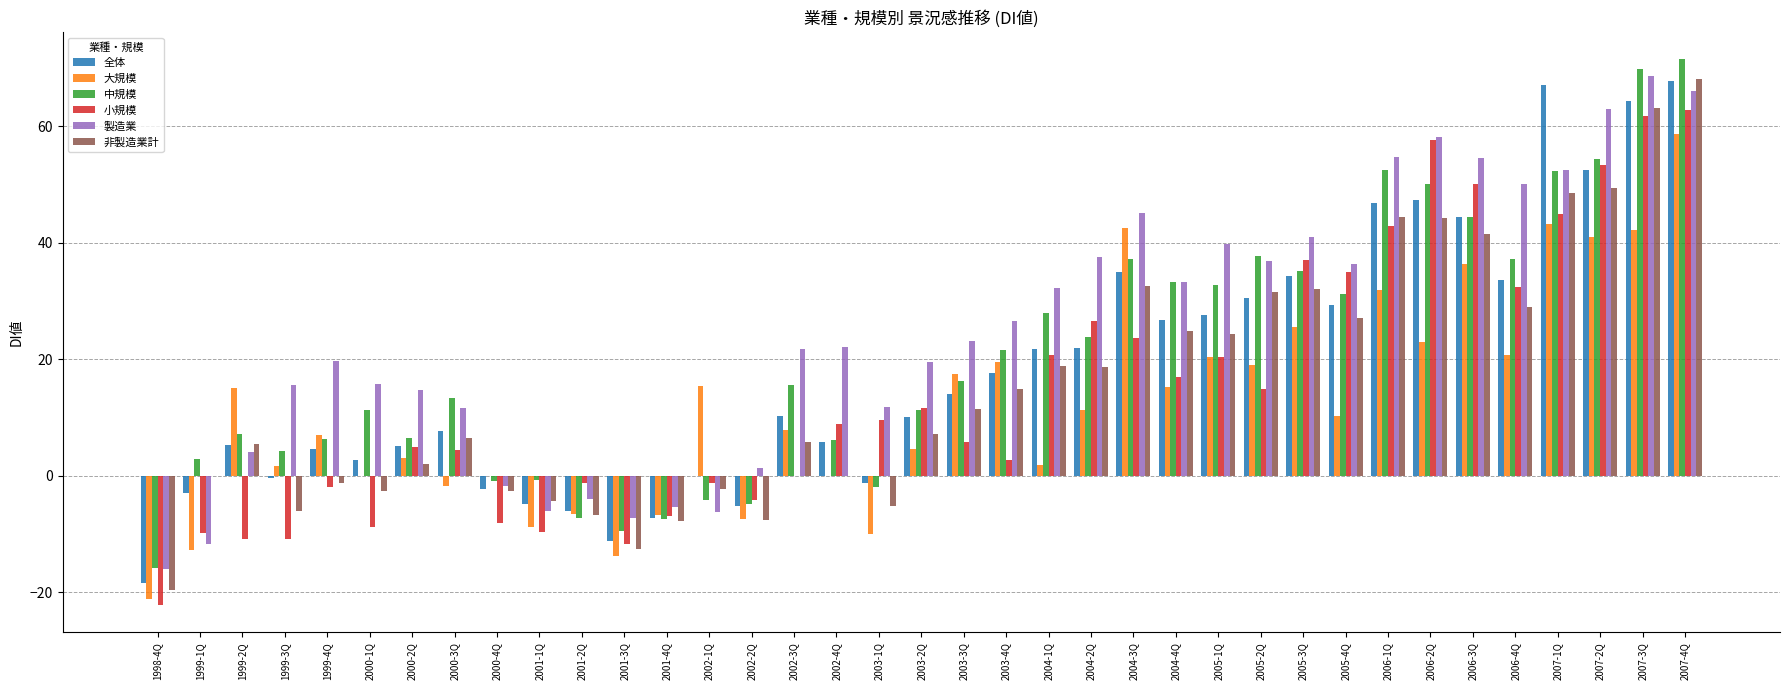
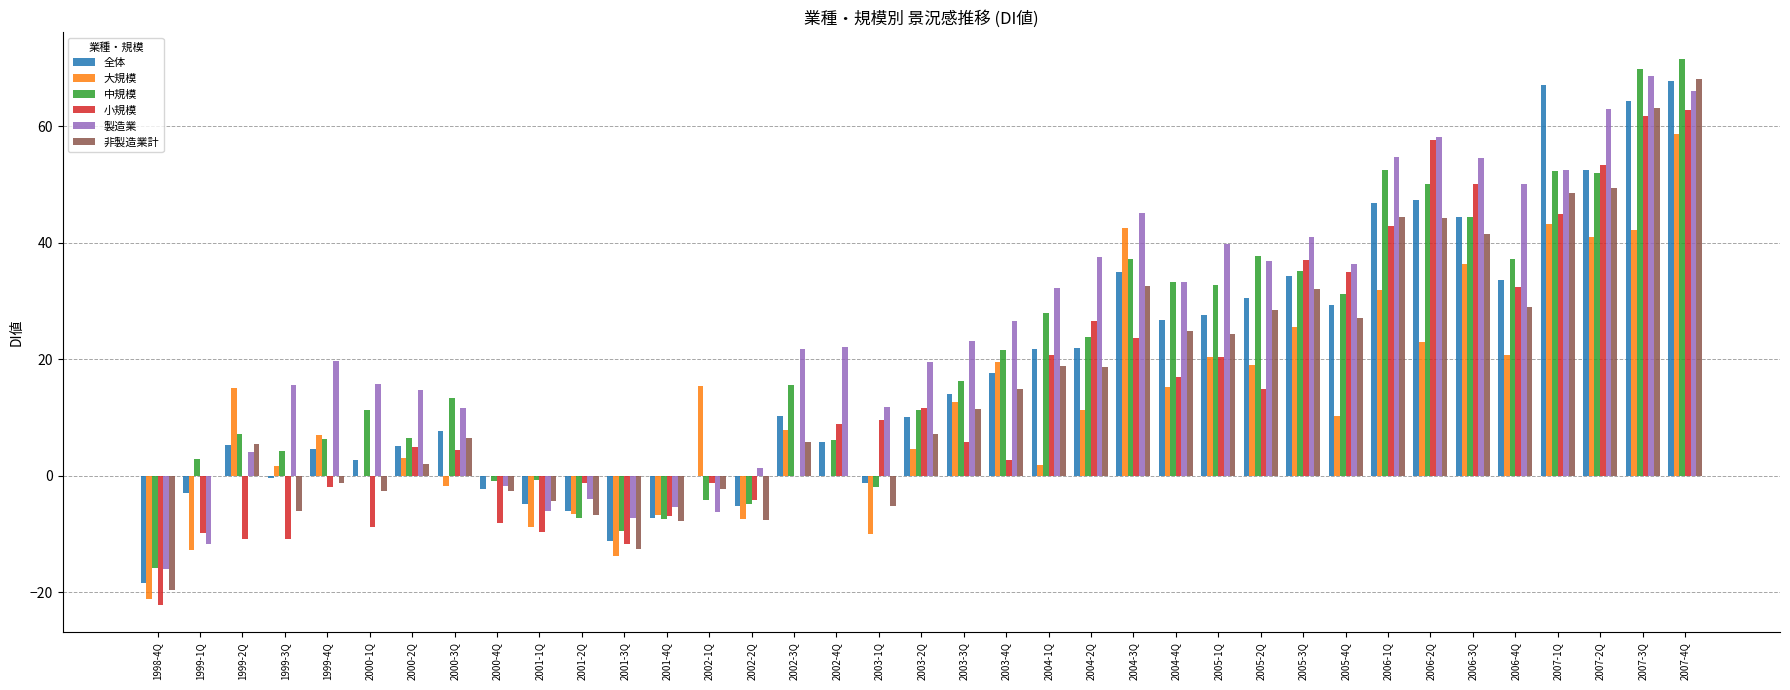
  {
    "大規模": {
      "1998-4Q": -21,
      "1999-1Q": -13,
      "1999-2Q": 15,
      "1999-3Q": 2,
      "1999-4Q": 7,
      "2000-1Q": 0,
      "2000-2Q": 3,
      "2000-3Q": -2,
      "2000-4Q": 0,
      "2001-1Q": -9,
      "2001-2Q": -7,
      "2001-3Q": -14,
      "2001-4Q": -7,
      "2002-1Q": 15,
      "2002-2Q": -8,
      "2002-3Q": 8,
      "2002-4Q": 0,
      "2003-1Q": -10,
      "2003-2Q": 5,
-     "2003-3Q": 17,
+     "2003-3Q": 13,
      "2003-4Q": 20,
      "2004-1Q": 2,
      "2004-2Q": 11,
      "2004-3Q": 43,
      "2004-4Q": 15,
      "2005-1Q": 20,
      "2005-2Q": 19,
      "2005-3Q": 26,
      "2005-4Q": 10,
      "2006-1Q": 32,
      "2006-2Q": 23,
      "2006-3Q": 36,
      "2006-4Q": 21,
      "2007-1Q": 43,
      "2007-2Q": 41,
      "2007-3Q": 42,
      "2007-4Q": 59
    },
    "中規模": {
      "1998-4Q": -16,
      "1999-1Q": 3,
      "1999-2Q": 7,
      "1999-3Q": 4,
      "1999-4Q": 6,
      "2000-1Q": 11,
      "2000-2Q": 6,
      "2000-3Q": 13,
      "2000-4Q": -1,
      "2001-1Q": -1,
      "2001-2Q": -7,
      "2001-3Q": -10,
      "2001-4Q": -8,
      "2002-1Q": -4,
      "2002-2Q": -5,
      "2002-3Q": 16,
      "2002-4Q": 6,
      "2003-1Q": -2,
      "2003-2Q": 11,
      "2003-3Q": 16,
      "2003-4Q": 22,
      "2004-1Q": 28,
      "2004-2Q": 24,
      "2004-3Q": 37,
      "2004-4Q": 33,
      "2005-1Q": 33,
      "2005-2Q": 38,
      "2005-3Q": 35,
      "2005-4Q": 31,
      "2006-1Q": 52,
      "2006-2Q": 50,
      "2006-3Q": 44,
      "2006-4Q": 37,
      "2007-1Q": 52,
-     "2007-2Q": 54,
+     "2007-2Q": 52,
      "2007-3Q": 70,
      "2007-4Q": 72
    },
    "非製造業計": {
      "1998-4Q": -20,
      "1999-1Q": 0,
      "1999-2Q": 6,
      "1999-3Q": -6,
      "1999-4Q": -1,
      "2000-1Q": -3,
      "2000-2Q": 2,
      "2000-3Q": 6,
      "2000-4Q": -3,
      "2001-1Q": -4,
      "2001-2Q": -7,
      "2001-3Q": -13,
      "2001-4Q": -8,
      "2002-1Q": -2,
      "2002-2Q": -8,
      "2002-3Q": 6,
      "2002-4Q": 0,
      "2003-1Q": -5,
      "2003-2Q": 7,
      "2003-3Q": 11,
      "2003-4Q": 15,
      "2004-1Q": 19,
      "2004-2Q": 19,
      "2004-3Q": 33,
      "2004-4Q": 25,
      "2005-1Q": 24,
-     "2005-2Q": 32,
+     "2005-2Q": 29,
      "2005-3Q": 32,
      "2005-4Q": 27,
      "2006-1Q": 45,
      "2006-2Q": 44,
      "2006-3Q": 42,
      "2006-4Q": 29,
      "2007-1Q": 49,
      "2007-2Q": 49,
      "2007-3Q": 63,
      "2007-4Q": 68
    }
  }
